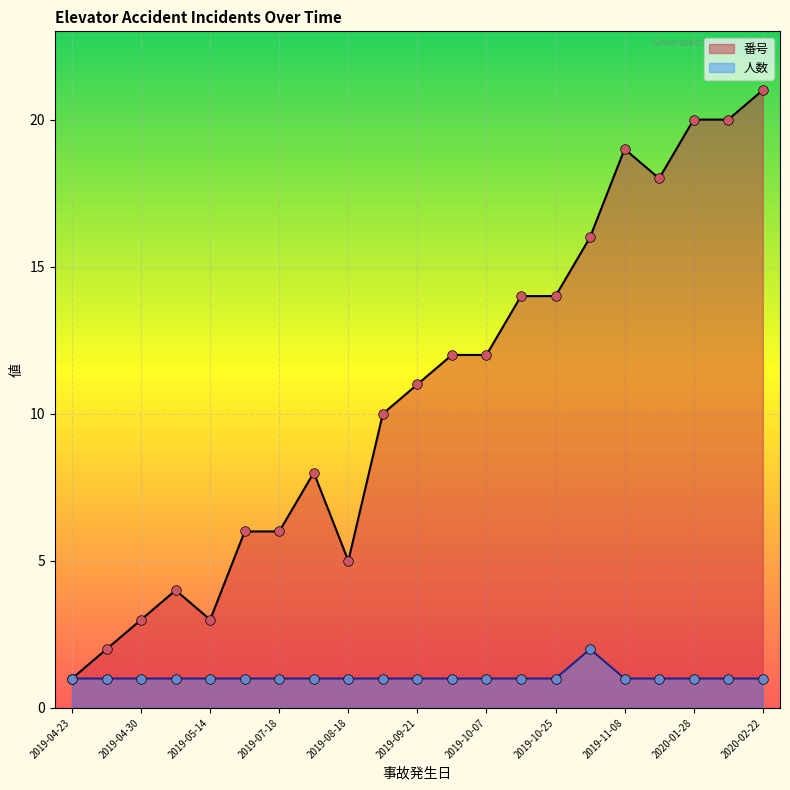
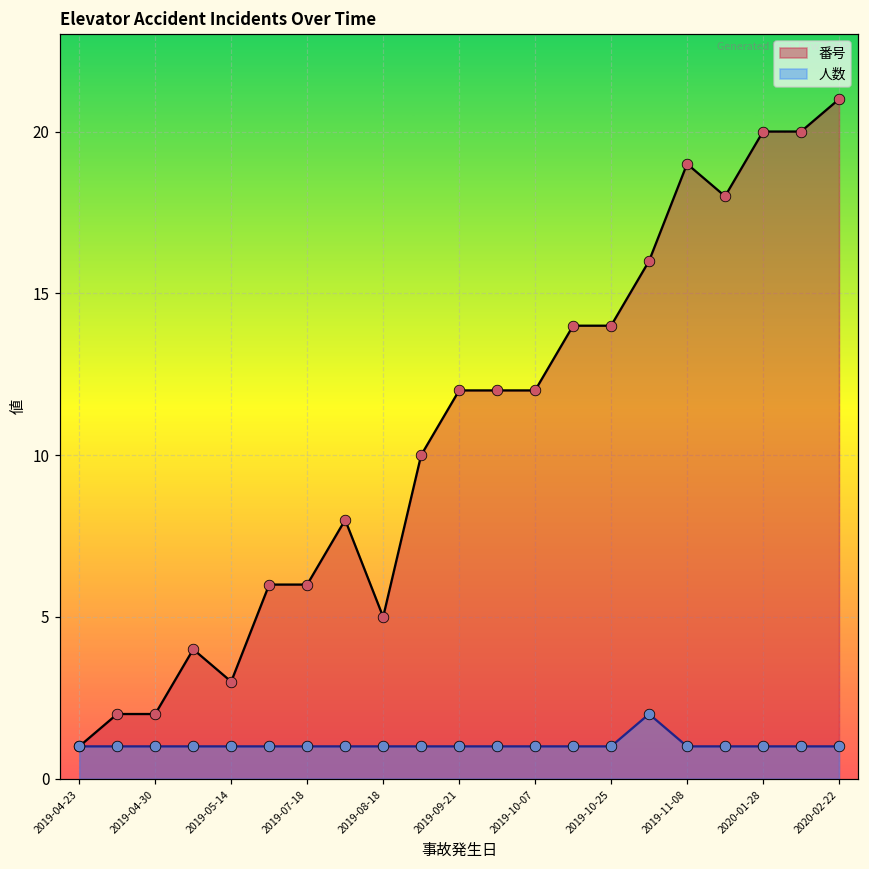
  {
    "番号": {
-     "2019-04-30": 3,
+     "2019-04-30": 2,
      "2019-05-14": 3,
      "2019-07-18": 6,
      "2019-08-18": 5,
-     "2019-09-21": 11,
+     "2019-09-21": 12,
      "2019-10-07": 12,
      "2019-10-25": 14,
      "2019-11-08": 19,
      "2020-01-28": 20,
      "2020-02-22": 21
    },
    "人数": {
      "2019-04-30": 1,
      "2019-05-14": 1,
      "2019-07-18": 1,
      "2019-08-18": 1,
      "2019-09-21": 1,
      "2019-10-07": 1,
      "2019-10-25": 1,
      "2019-11-08": 1,
      "2020-01-28": 1,
      "2020-02-22": 1
    }
  }
